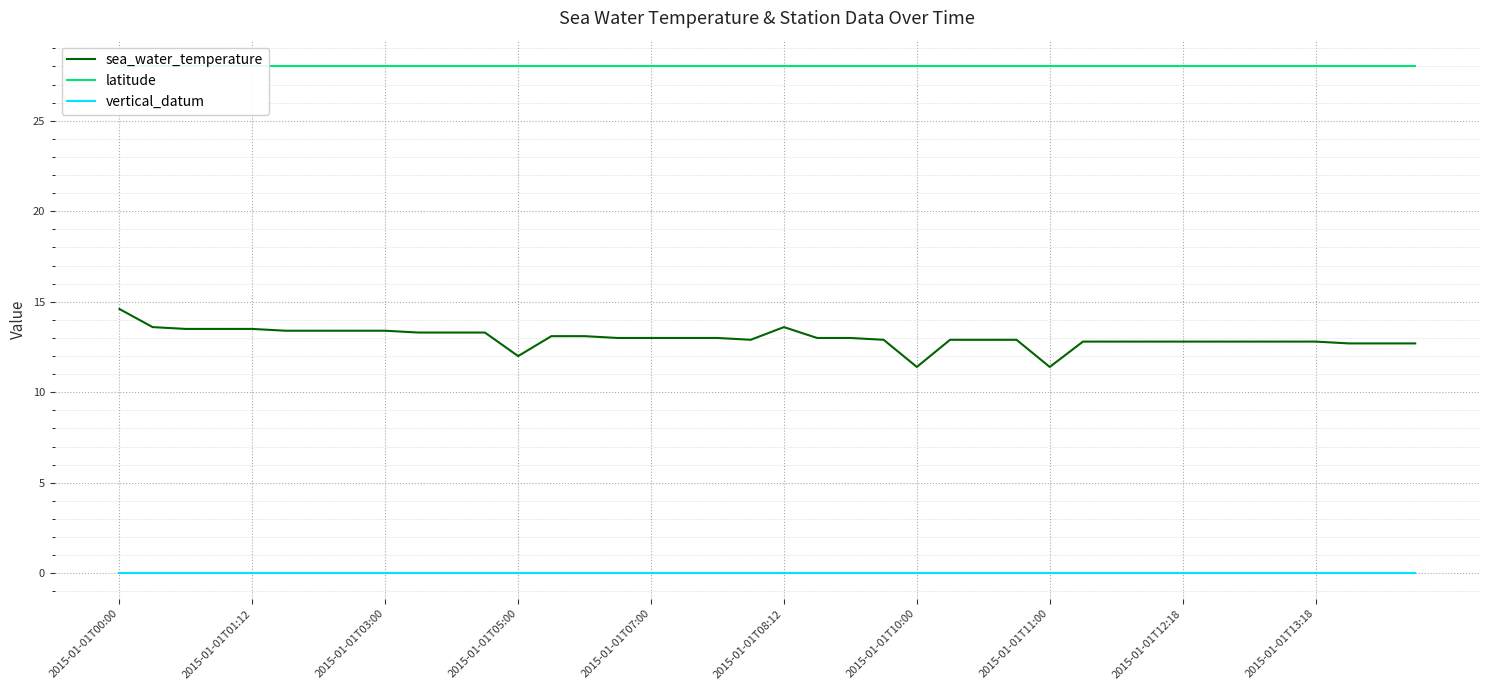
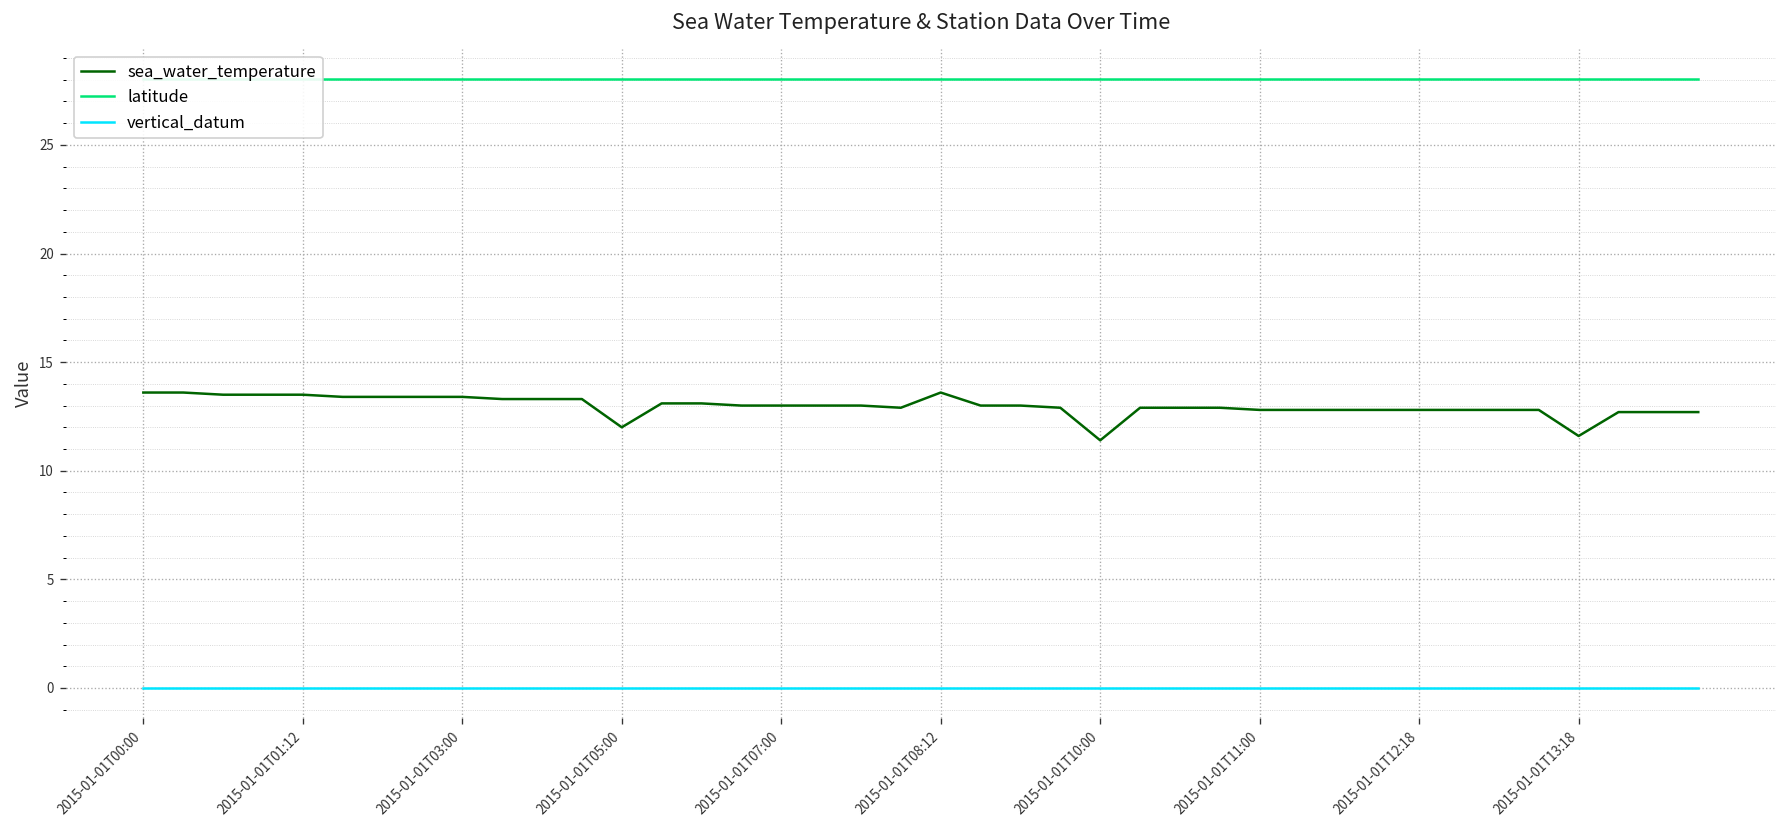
  {
    "sea_water_temperature": {
-     "2015-01-01T00:00": 14.6,
+     "2015-01-01T00:00": 13.6,
      "2015-01-01T01:12": 13.5,
      "2015-01-01T03:00": 13.4,
      "2015-01-01T05:00": 12.0,
      "2015-01-01T07:00": 13.0,
      "2015-01-01T08:12": 13.6,
      "2015-01-01T10:00": 11.4,
-     "2015-01-01T11:00": 11.4,
+     "2015-01-01T11:00": 12.8,
      "2015-01-01T12:18": 12.8,
-     "2015-01-01T13:18": 12.8
+     "2015-01-01T13:18": 11.6
    },
    "latitude": {
      "2015-01-01T03:00": 28.0,
      "2015-01-01T05:00": 28.0,
      "2015-01-01T07:00": 28.0,
      "2015-01-01T08:12": 28.0,
      "2015-01-01T10:00": 28.0,
      "2015-01-01T11:00": 28.0,
      "2015-01-01T12:18": 28.0,
      "2015-01-01T13:18": 28.0
    },
    "vertical_datum": {
      "2015-01-01T00:00": 0.0,
      "2015-01-01T01:12": 0.0,
      "2015-01-01T03:00": 0.0,
      "2015-01-01T05:00": 0.0,
      "2015-01-01T07:00": 0.0,
      "2015-01-01T08:12": 0.0,
      "2015-01-01T10:00": 0.0,
      "2015-01-01T11:00": 0.0,
      "2015-01-01T12:18": 0.0,
      "2015-01-01T13:18": 0.0
    }
  }
